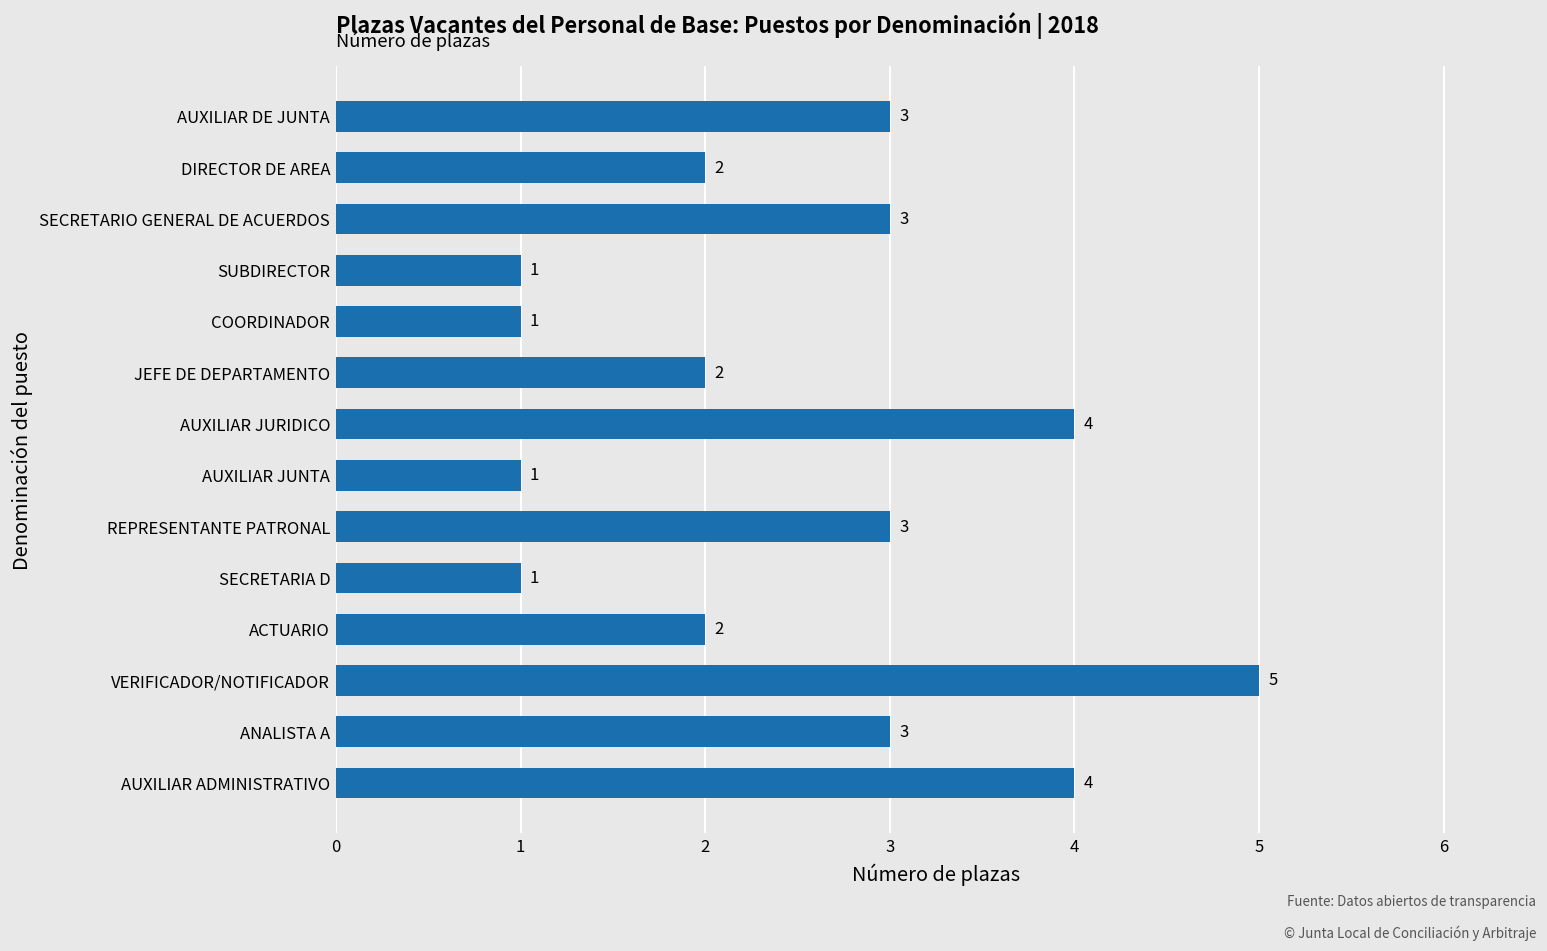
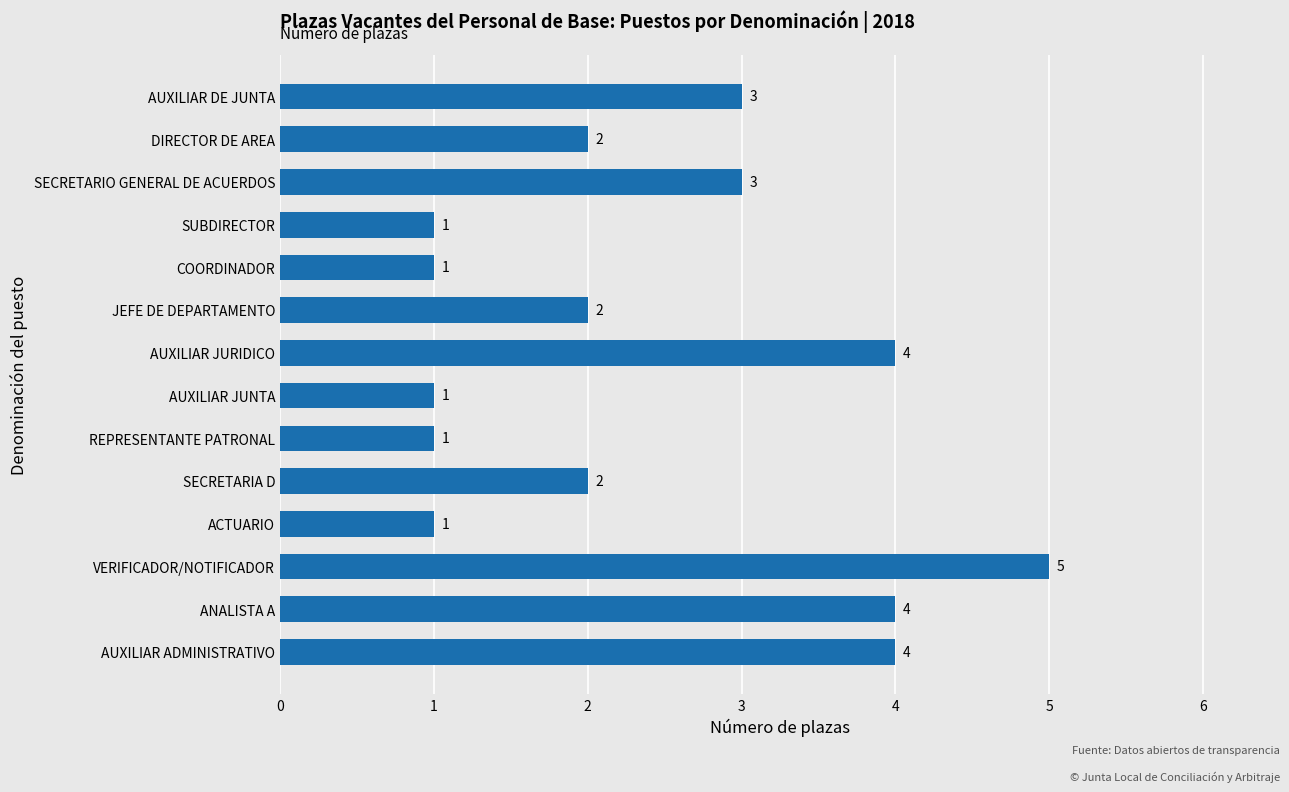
  {
    "AUXILIAR DE JUNTA": 3,
    "DIRECTOR DE AREA": 2,
    "SECRETARIO GENERAL DE ACUERDOS": 3,
    "SUBDIRECTOR": 1,
    "COORDINADOR": 1,
    "JEFE DE DEPARTAMENTO": 2,
    "AUXILIAR JURIDICO": 4,
    "AUXILIAR JUNTA": 1,
-   "REPRESENTANTE PATRONAL": 3,
-   "SECRETARIA D": 1,
-   "ACTUARIO": 2,
+   "REPRESENTANTE PATRONAL": 1,
+   "SECRETARIA D": 2,
+   "ACTUARIO": 1,
    "VERIFICADOR/NOTIFICADOR": 5,
-   "ANALISTA A": 3,
+   "ANALISTA A": 4,
    "AUXILIAR ADMINISTRATIVO": 4
  }
